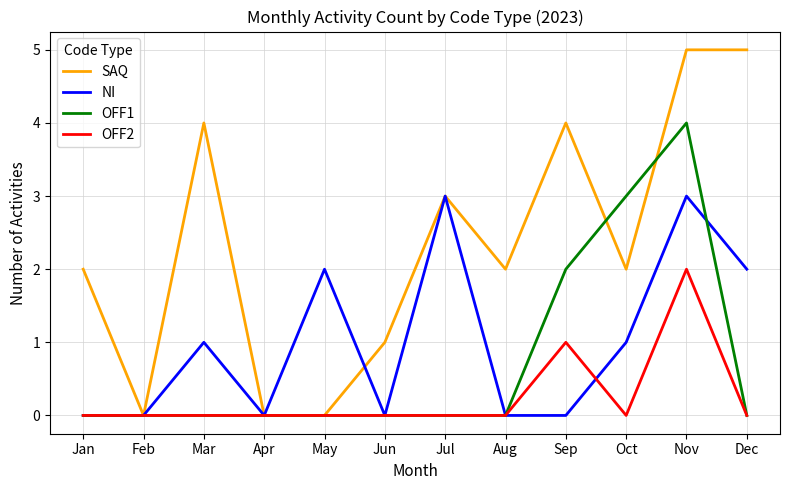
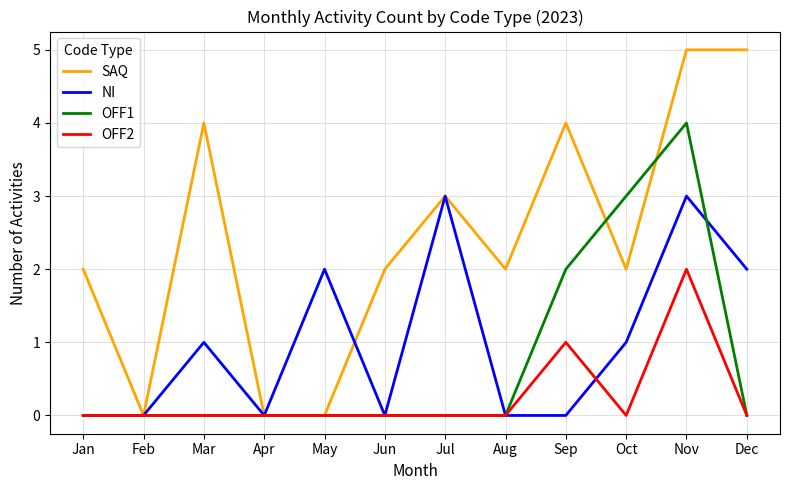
  {
    "SAQ": {
      "Jan": 2,
      "Mar": 4,
-     "Jun": 1,
+     "Jun": 2,
      "Aug": 2,
      "Sep": 4,
      "Oct": 2,
      "Nov": 5,
      "Dec": 5
    },
    "NI": {
      "Mar": 1,
      "May": 2,
      "Sep": 0,
      "Oct": 1,
      "Nov": 3,
      "Dec": 2
    },
    "OFF1": {
      "Sep": 2,
      "Oct": 3,
      "Nov": 4
    },
    "OFF2": {
      "Sep": 1,
      "Oct": 0,
      "Nov": 2
    }
  }
